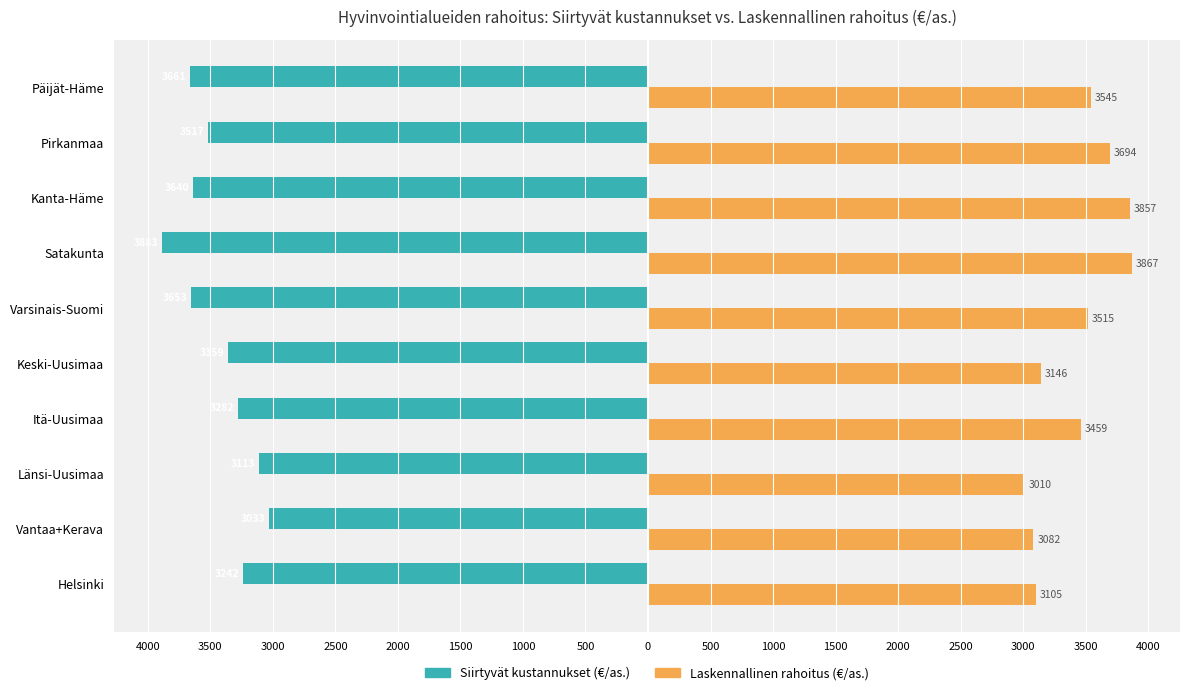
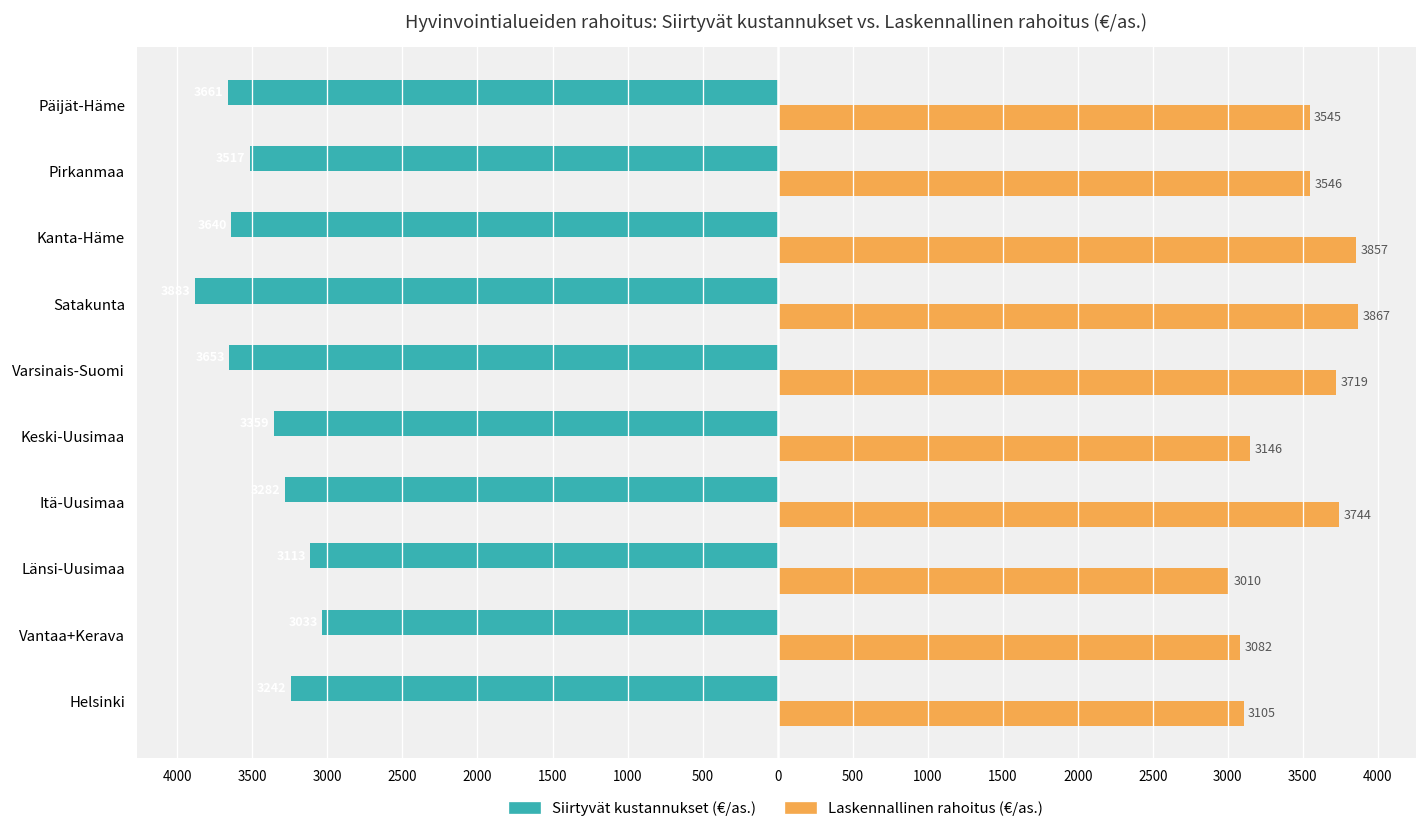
  {
    "Laskennallinen rahoitus (€/as.)": {
      "Päijät-Häme": 3545,
-     "Pirkanmaa": 3694,
+     "Pirkanmaa": 3546,
      "Kanta-Häme": 3857,
      "Satakunta": 3867,
-     "Varsinais-Suomi": 3515,
+     "Varsinais-Suomi": 3719,
      "Keski-Uusimaa": 3146,
-     "Itä-Uusimaa": 3459,
+     "Itä-Uusimaa": 3744,
      "Länsi-Uusimaa": 3010,
      "Vantaa+Kerava": 3082,
      "Helsinki": 3105
    }
  }
